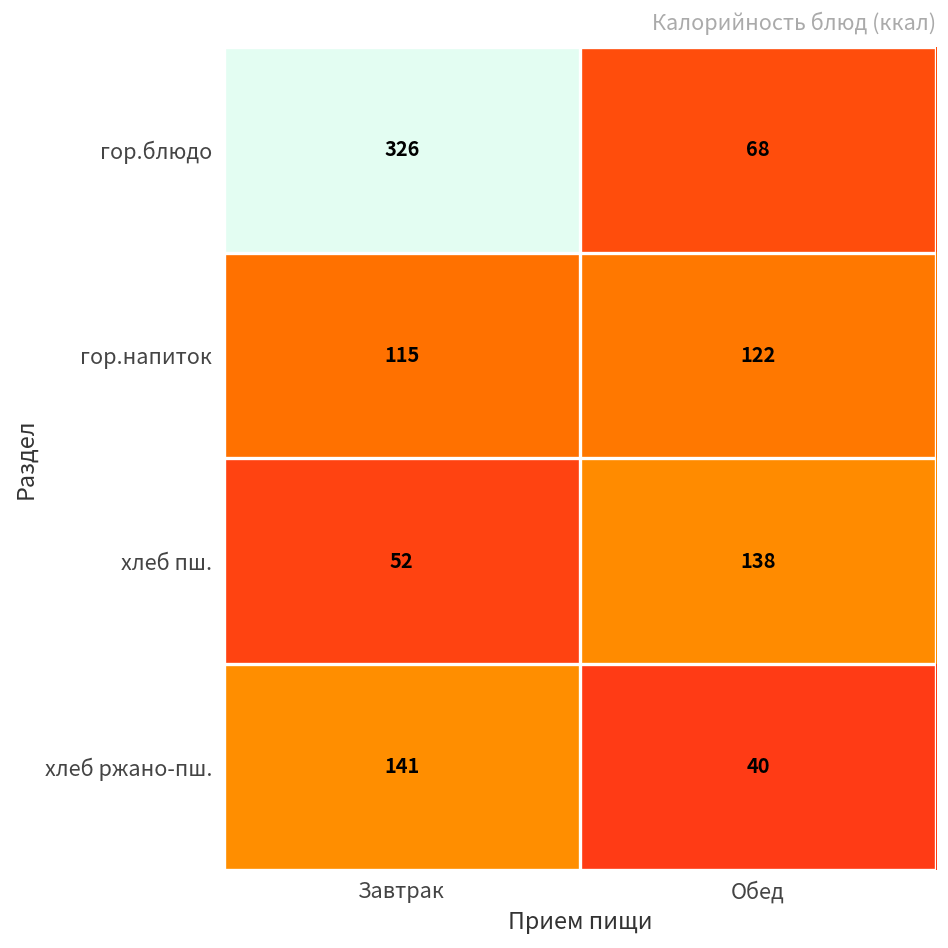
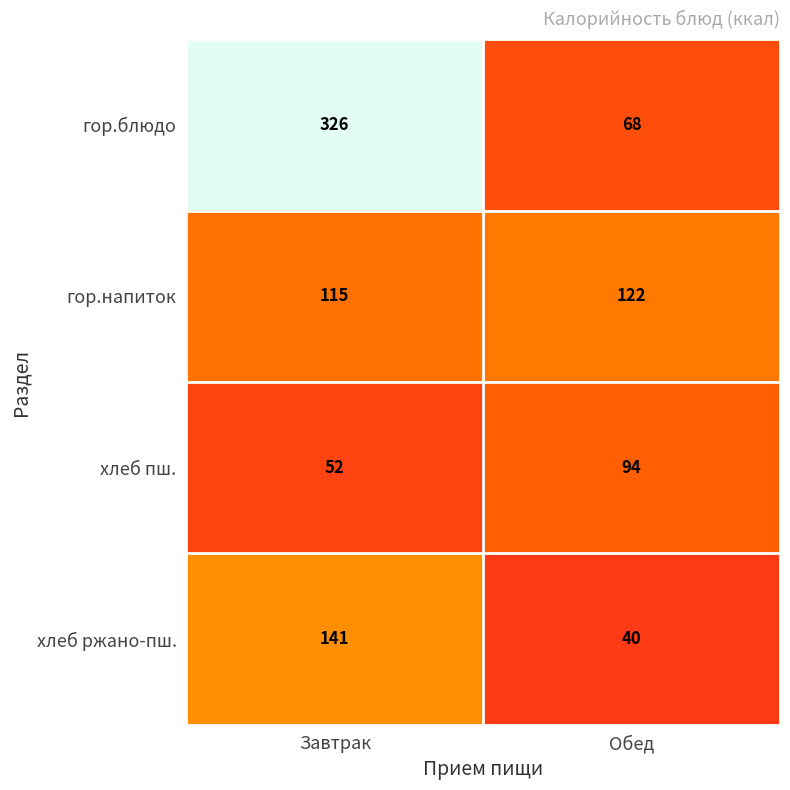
  {
    "гор.блюдо": {
      "Завтрак": 326,
      "Обед": 68
    },
    "гор.напиток": {
      "Завтрак": 115,
      "Обед": 122
    },
    "хлеб пш.": {
      "Завтрак": 52,
-     "Обед": 138
+     "Обед": 94
    },
    "хлеб ржано-пш.": {
      "Завтрак": 141,
      "Обед": 40
    }
  }
